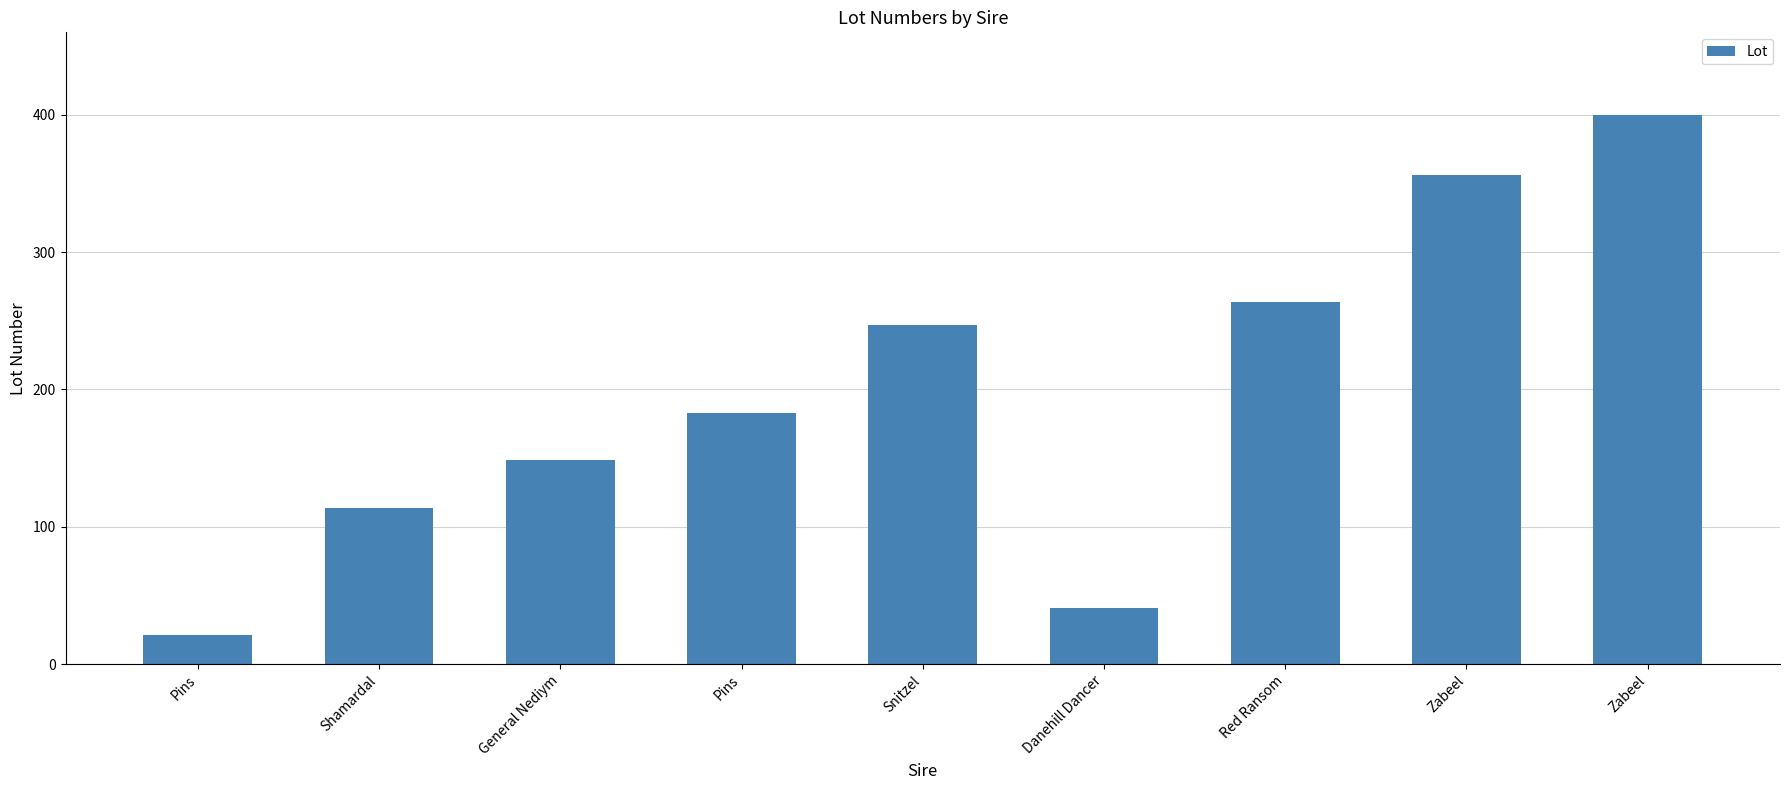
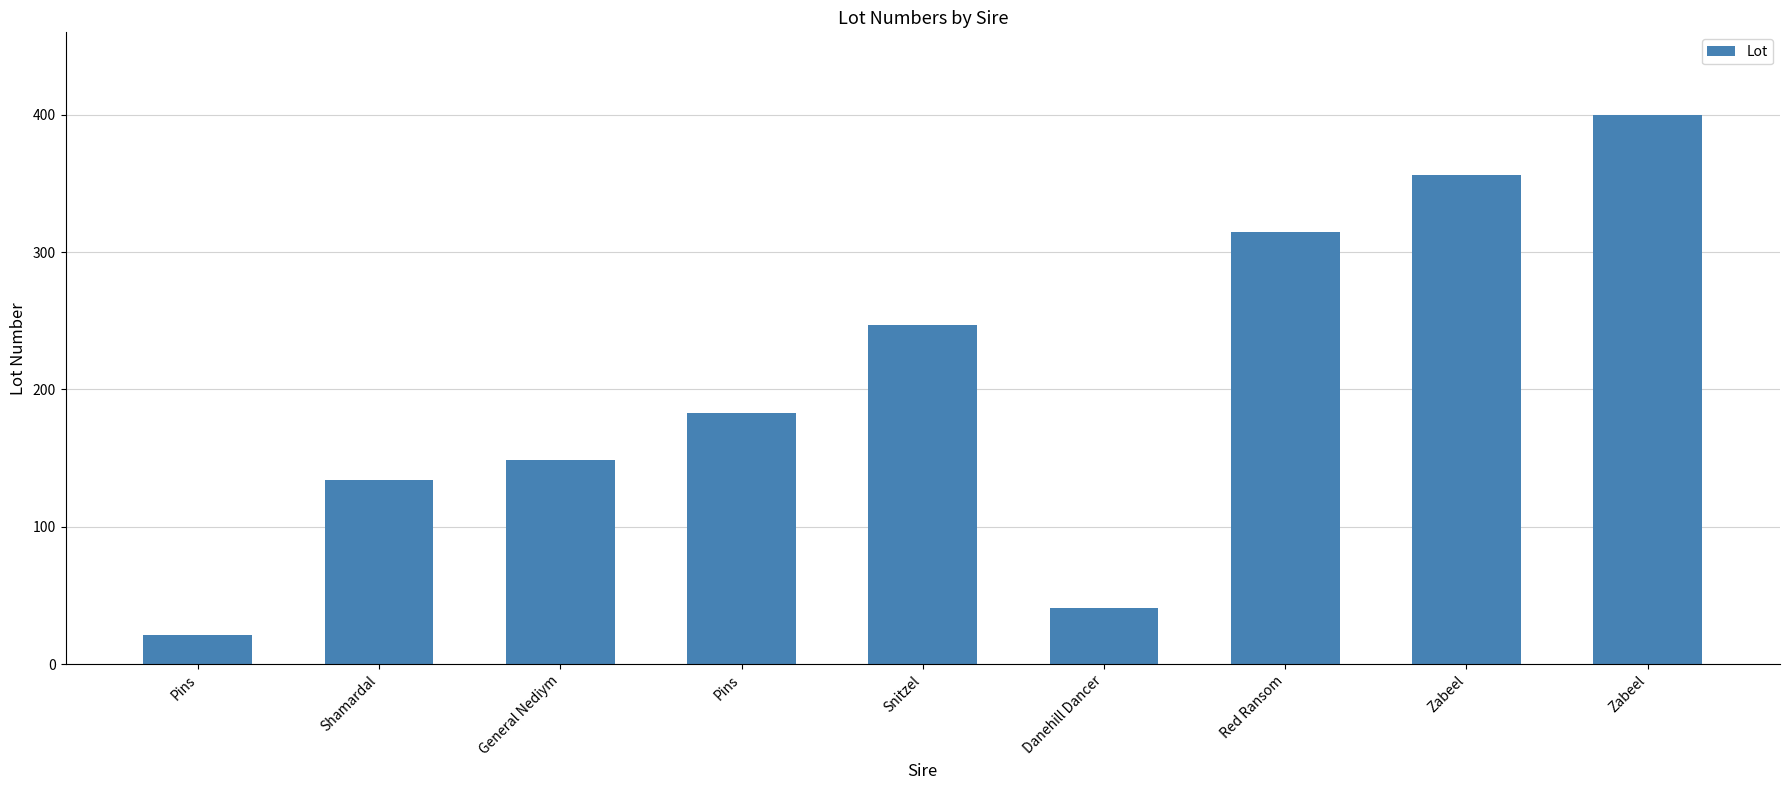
  {
-   "Shamardal": 114,
+   "Shamardal": 134,
    "General Nediym": 149,
    "Snitzel": 247,
    "Danehill Dancer": 41,
-   "Red Ransom": 264
+   "Red Ransom": 315
  }
